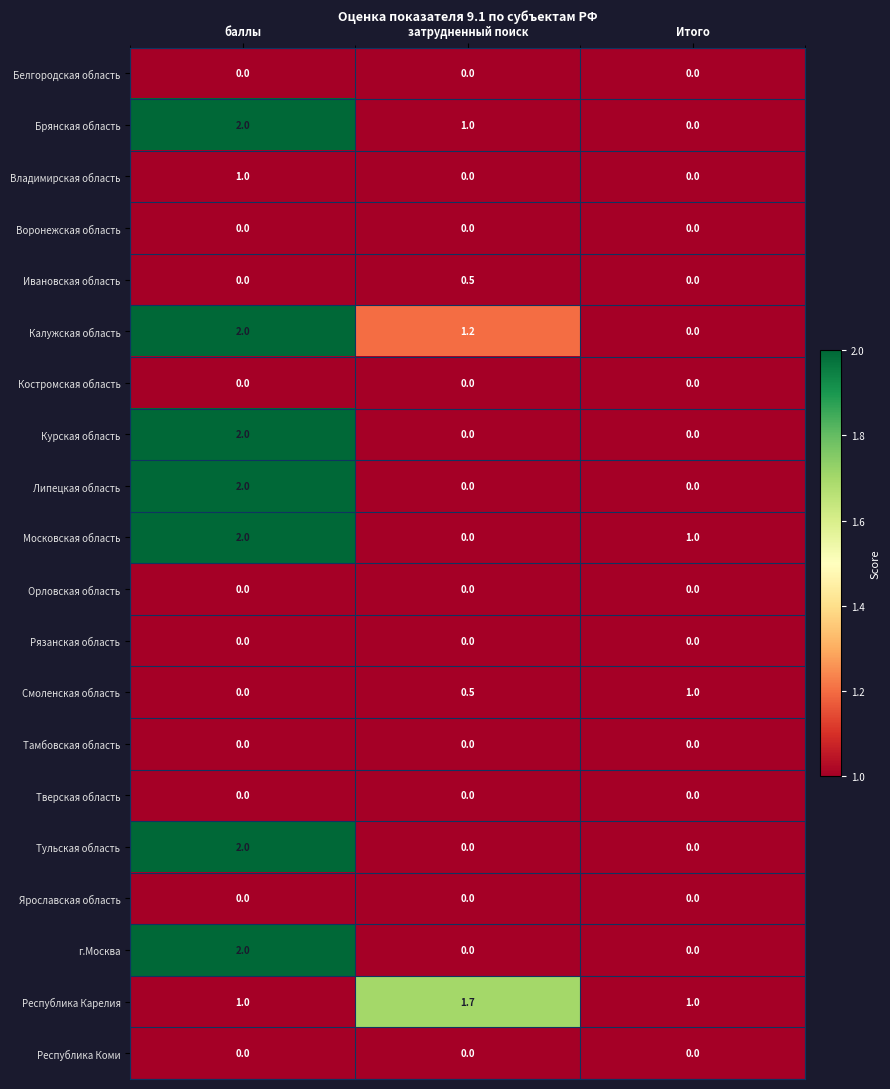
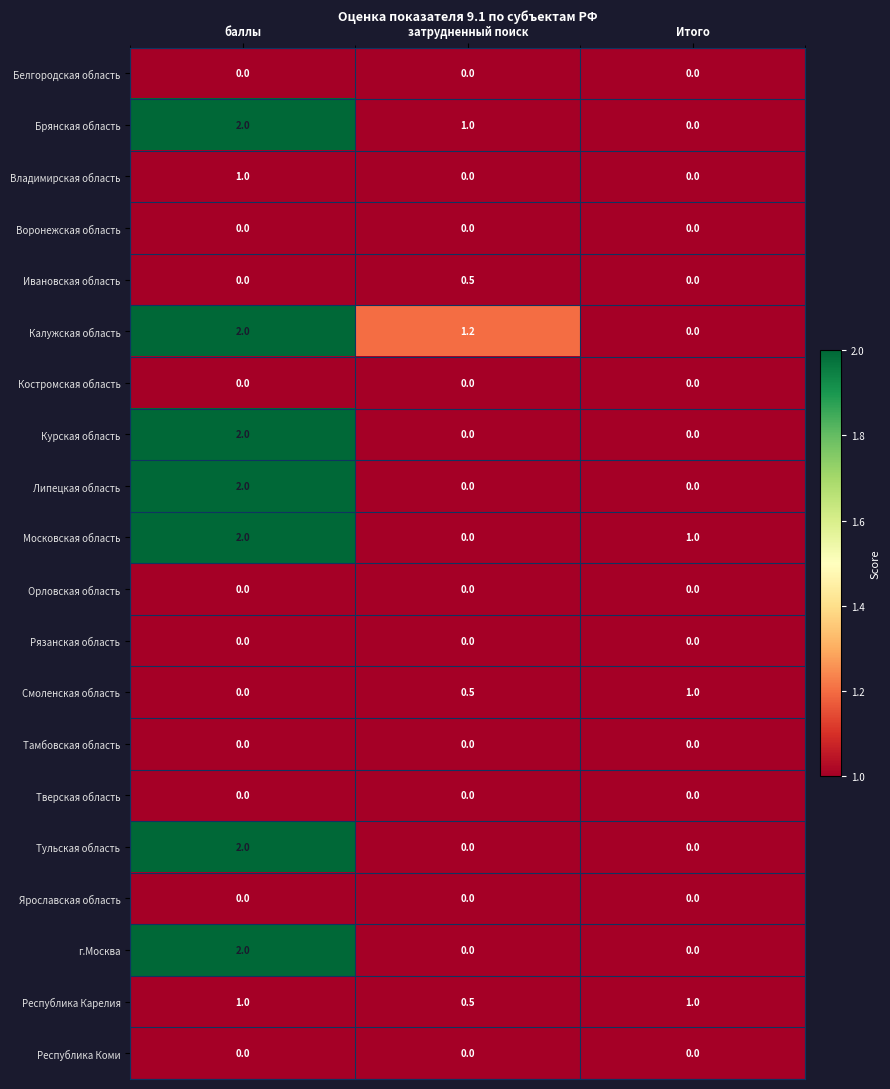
  {
    "Белгородская область": {
      "баллы": 0.0,
      "затрудненный поиск": 0.0,
      "Итого": 0.0
    },
    "Брянская область": {
      "баллы": 2.0,
      "затрудненный поиск": 1.0,
      "Итого": 0.0
    },
    "Владимирская область": {
      "баллы": 1.0,
      "затрудненный поиск": 0.0,
      "Итого": 0.0
    },
    "Воронежская область": {
      "баллы": 0.0,
      "затрудненный поиск": 0.0,
      "Итого": 0.0
    },
    "Ивановская область": {
      "баллы": 0.0,
      "затрудненный поиск": 0.5,
      "Итого": 0.0
    },
    "Калужская область": {
      "баллы": 2.0,
      "затрудненный поиск": 1.2,
      "Итого": 0.0
    },
    "Костромская область": {
      "баллы": 0.0,
      "затрудненный поиск": 0.0,
      "Итого": 0.0
    },
    "Курская область": {
      "баллы": 2.0,
      "затрудненный поиск": 0.0,
      "Итого": 0.0
    },
    "Липецкая область": {
      "баллы": 2.0,
      "затрудненный поиск": 0.0,
      "Итого": 0.0
    },
    "Московская область": {
      "баллы": 2.0,
      "затрудненный поиск": 0.0,
      "Итого": 1.0
    },
    "Орловская область": {
      "баллы": 0.0,
      "затрудненный поиск": 0.0,
      "Итого": 0.0
    },
    "Рязанская область": {
      "баллы": 0.0,
      "затрудненный поиск": 0.0,
      "Итого": 0.0
    },
    "Смоленская область": {
      "баллы": 0.0,
      "затрудненный поиск": 0.5,
      "Итого": 1.0
    },
    "Тамбовская область": {
      "баллы": 0.0,
      "затрудненный поиск": 0.0,
      "Итого": 0.0
    },
    "Тверская область": {
      "баллы": 0.0,
      "затрудненный поиск": 0.0,
      "Итого": 0.0
    },
    "Тульская область": {
      "баллы": 2.0,
      "затрудненный поиск": 0.0,
      "Итого": 0.0
    },
    "Ярославская область": {
      "баллы": 0.0,
      "затрудненный поиск": 0.0,
      "Итого": 0.0
    },
    "г.Москва": {
      "баллы": 2.0,
      "затрудненный поиск": 0.0,
      "Итого": 0.0
    },
    "Республика Карелия": {
      "баллы": 1.0,
-     "затрудненный поиск": 1.7,
+     "затрудненный поиск": 0.5,
      "Итого": 1.0
    },
    "Республика Коми": {
      "баллы": 0.0,
      "затрудненный поиск": 0.0,
      "Итого": 0.0
    }
  }
